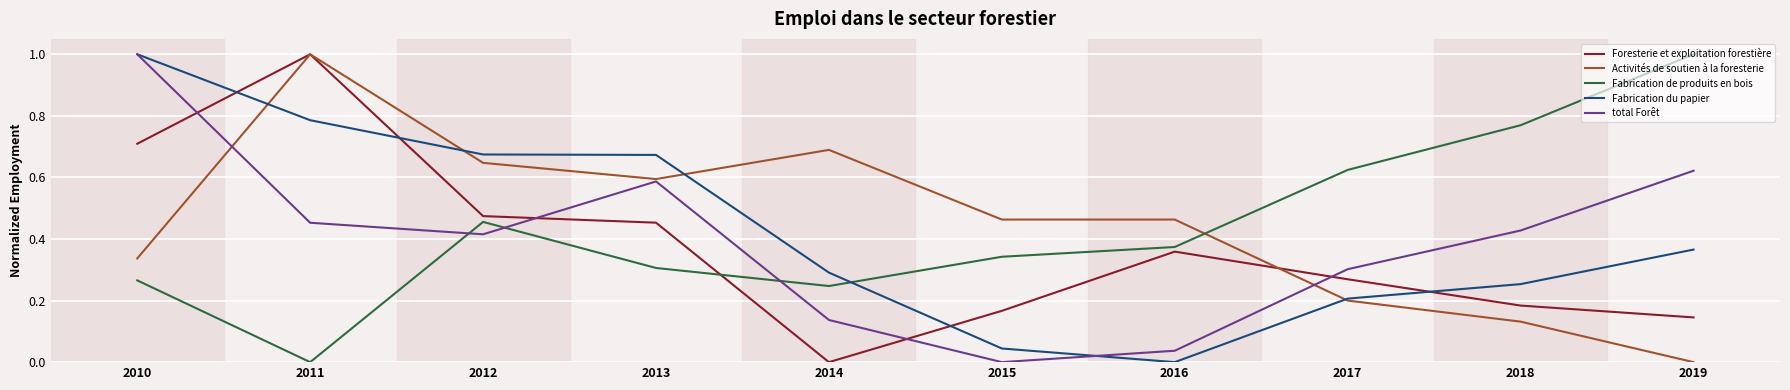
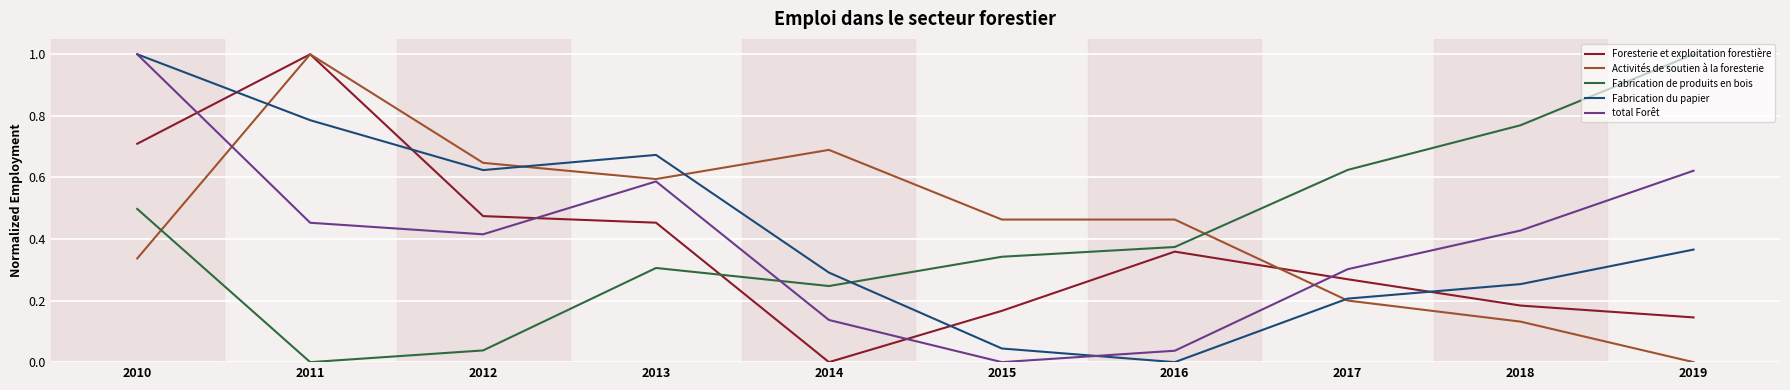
  {
    "Fabrication de produits en bois": {
-     "2010": 0.27,
+     "2010": 0.50,
      "2011": 0.00,
-     "2012": 0.46,
+     "2012": 0.04,
      "2013": 0.31,
      "2014": 0.25,
      "2015": 0.34,
      "2016": 0.37,
      "2017": 0.62,
      "2018": 0.77
    },
    "Fabrication du papier": {
      "2011": 0.79,
-     "2012": 0.67,
+     "2012": 0.62,
      "2013": 0.67,
      "2014": 0.29,
      "2015": 0.04,
      "2016": 0.00,
      "2018": 0.25,
      "2019": 0.37
    },
    "total Forêt": {
      "2011": 0.45,
      "2012": 0.42,
      "2014": 0.14,
      "2015": 0.00,
      "2016": 0.04,
      "2017": 0.30,
      "2018": 0.43,
      "2019": 0.62
    }
  }
